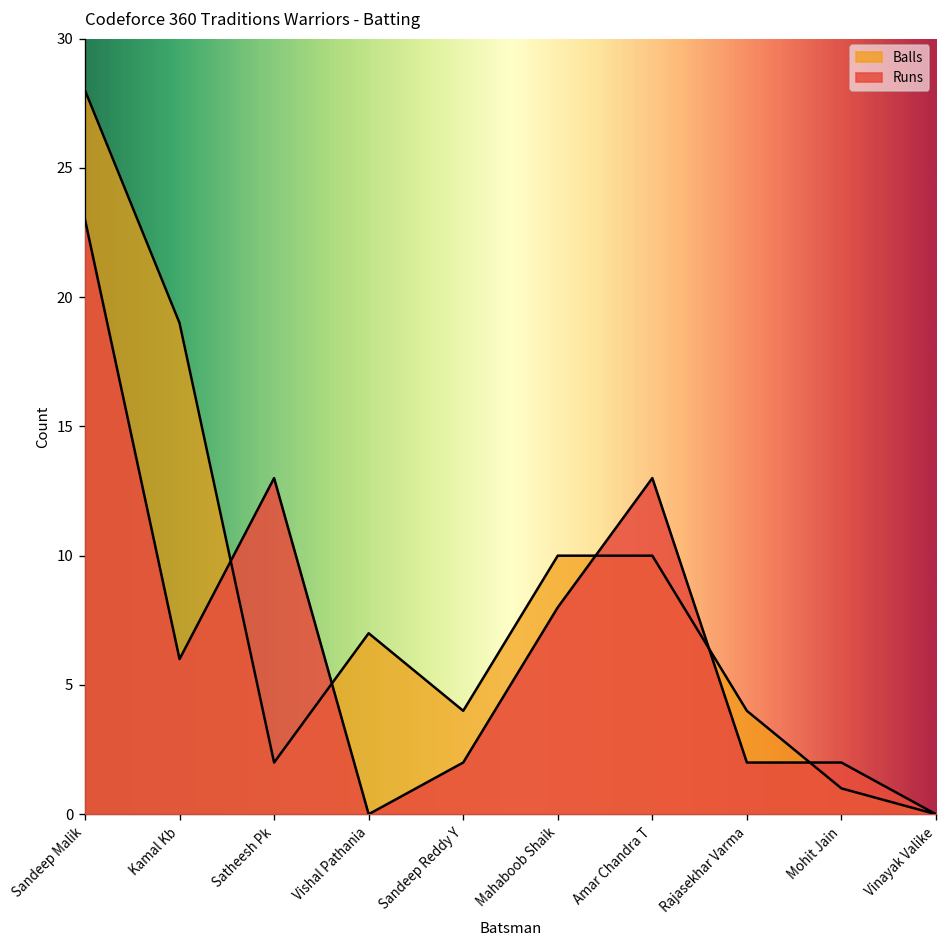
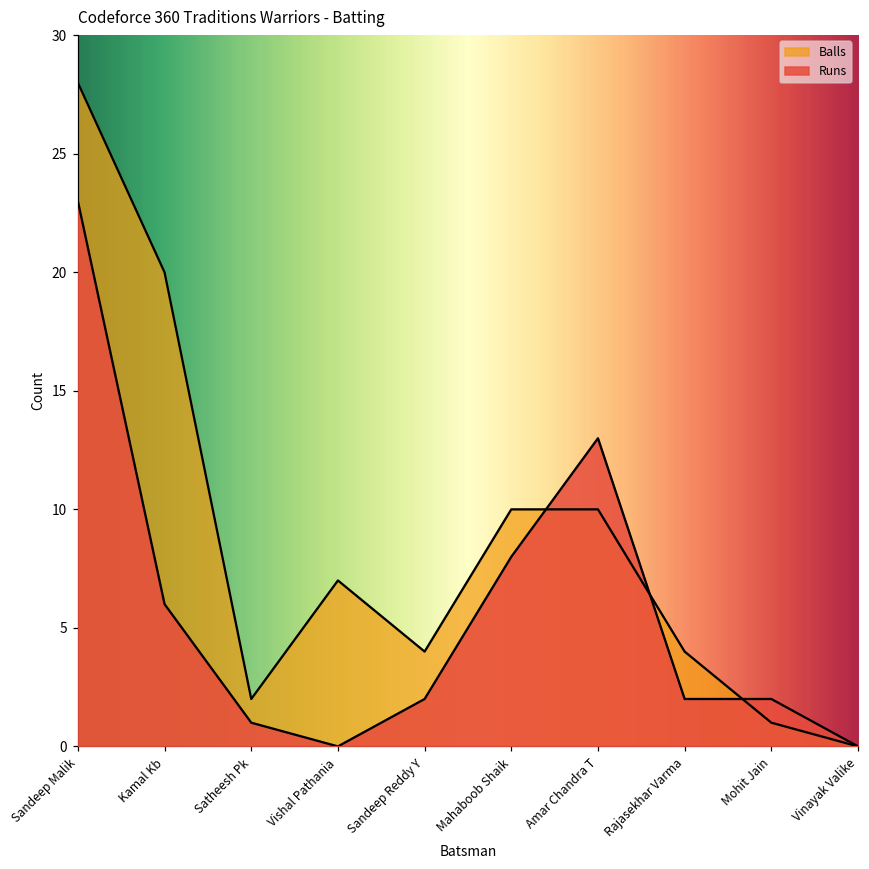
  {
    "Balls": {
      "Sandeep Malik": 28,
-     "Kamal Kb": 19,
+     "Kamal Kb": 20,
      "Satheesh Pk": 2,
      "Vishal Pathania": 7,
      "Sandeep Reddy Y": 4,
      "Mahaboob Shaik": 10,
      "Amar Chandra T": 10,
      "Rajasekhar Varma": 4,
      "Mohit Jain": 1
    },
    "Runs": {
      "Sandeep Malik": 23,
      "Kamal Kb": 6,
-     "Satheesh Pk": 13,
+     "Satheesh Pk": 1,
      "Vishal Pathania": 0,
      "Sandeep Reddy Y": 2,
      "Mahaboob Shaik": 8,
      "Amar Chandra T": 13,
      "Rajasekhar Varma": 2,
      "Mohit Jain": 2
    }
  }
